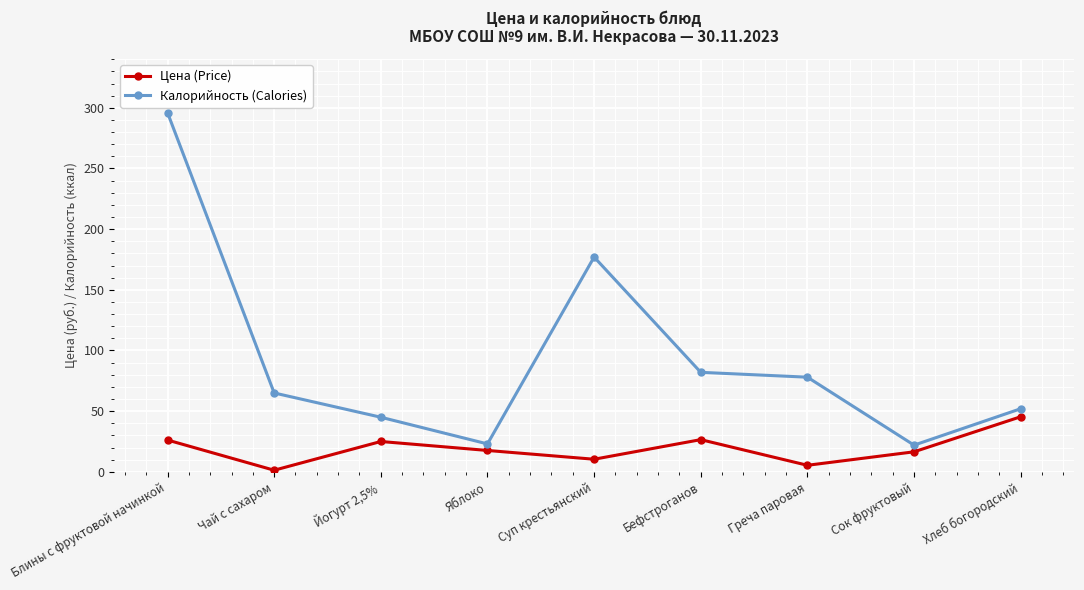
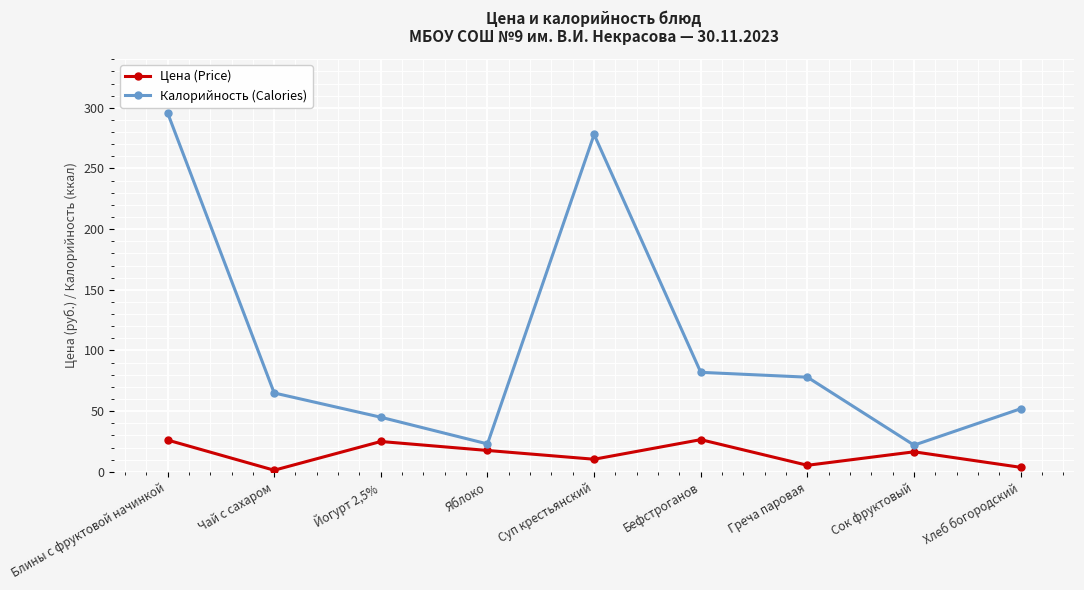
  {
    "Цена (Price)": {
      "Блины с фруктовой начинкой": 26,
      "Чай с сахаром": 1,
      "Йогурт 2,5%": 25,
      "Яблоко": 18,
      "Суп крестьянский": 10,
      "Бефстроганов": 27,
      "Греча паровая": 5,
      "Сок фруктовый": 17,
-     "Хлеб богородский": 45
+     "Хлеб богородский": 4
    },
    "Калорийность (Calories)": {
      "Блины с фруктовой начинкой": 296,
      "Чай с сахаром": 65,
      "Йогурт 2,5%": 45,
      "Яблоко": 23,
-     "Суп крестьянский": 177,
+     "Суп крестьянский": 278,
      "Бефстроганов": 82,
      "Греча паровая": 78,
      "Сок фруктовый": 22,
      "Хлеб богородский": 52
    }
  }
